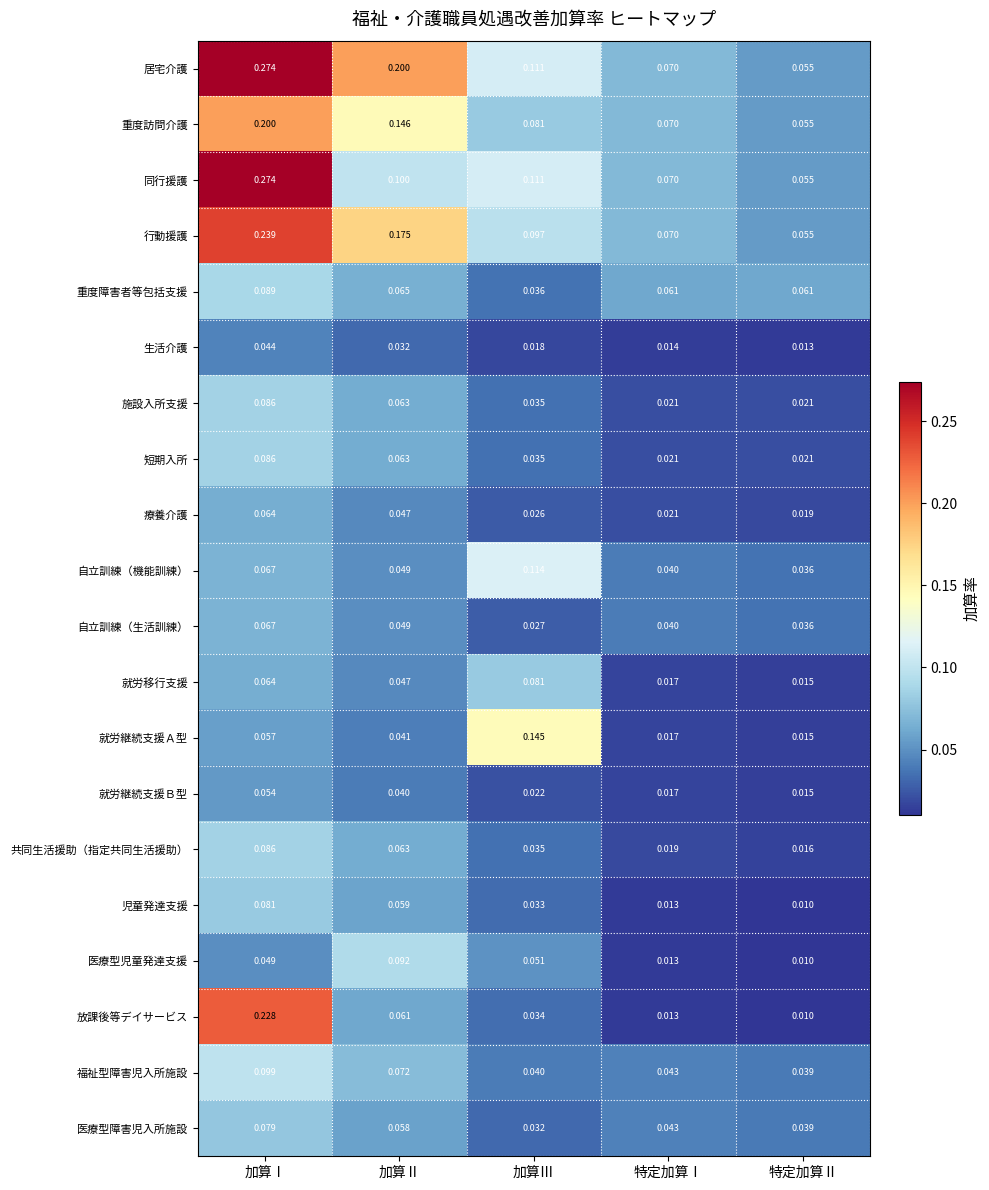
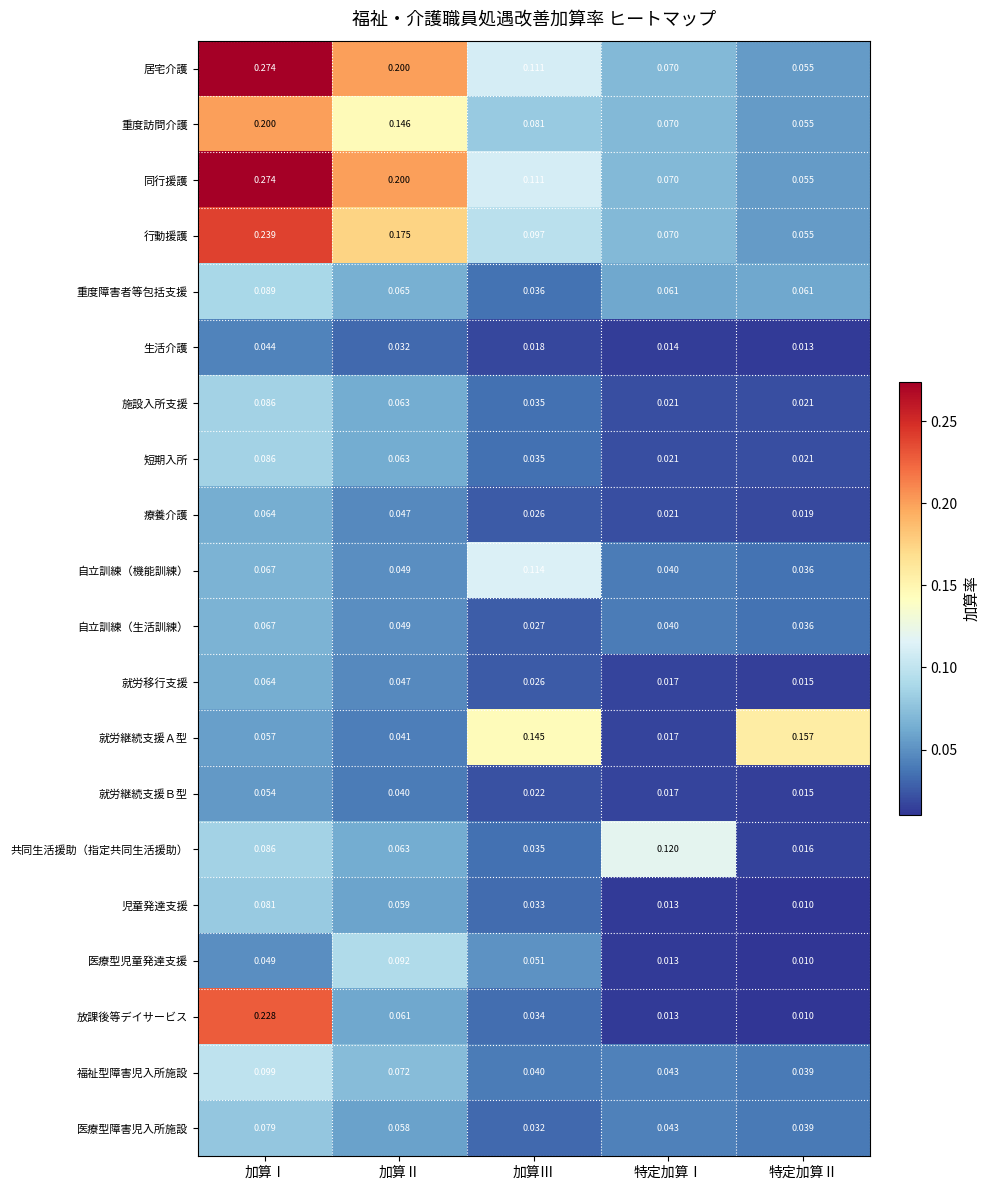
  {
    "居宅介護": {
      "加算Ⅰ": 0.274,
      "加算Ⅱ": 0.200,
      "特定加算Ⅰ": 0.070,
      "特定加算Ⅱ": 0.055
    },
    "重度訪問介護": {
      "加算Ⅰ": 0.200,
      "加算Ⅱ": 0.146,
      "加算Ⅲ": 0.081,
      "特定加算Ⅰ": 0.070,
      "特定加算Ⅱ": 0.055
    },
    "同行援護": {
      "加算Ⅰ": 0.274,
-     "加算Ⅱ": 0.100,
+     "加算Ⅱ": 0.200,
      "特定加算Ⅰ": 0.070,
      "特定加算Ⅱ": 0.055
    },
    "行動援護": {
      "加算Ⅰ": 0.239,
      "加算Ⅱ": 0.175,
      "加算Ⅲ": 0.097,
      "特定加算Ⅰ": 0.070,
      "特定加算Ⅱ": 0.055
    },
    "重度障害者等包括支援": {
      "加算Ⅰ": 0.089,
      "加算Ⅱ": 0.065,
      "加算Ⅲ": 0.036,
      "特定加算Ⅰ": 0.061,
      "特定加算Ⅱ": 0.061
    },
    "生活介護": {
      "加算Ⅰ": 0.044,
      "加算Ⅱ": 0.032,
      "加算Ⅲ": 0.018,
      "特定加算Ⅰ": 0.014,
      "特定加算Ⅱ": 0.013
    },
    "施設入所支援": {
      "加算Ⅰ": 0.086,
      "加算Ⅱ": 0.063,
      "加算Ⅲ": 0.035,
      "特定加算Ⅰ": 0.021,
      "特定加算Ⅱ": 0.021
    },
    "短期入所": {
      "加算Ⅰ": 0.086,
      "加算Ⅱ": 0.063,
      "加算Ⅲ": 0.035,
      "特定加算Ⅰ": 0.021,
      "特定加算Ⅱ": 0.021
    },
    "療養介護": {
      "加算Ⅰ": 0.064,
      "加算Ⅱ": 0.047,
      "加算Ⅲ": 0.026,
      "特定加算Ⅰ": 0.021,
      "特定加算Ⅱ": 0.019
    },
    "自立訓練（機能訓練）": {
      "加算Ⅰ": 0.067,
      "加算Ⅱ": 0.049,
      "特定加算Ⅰ": 0.040,
      "特定加算Ⅱ": 0.036
    },
    "自立訓練（生活訓練）": {
      "加算Ⅰ": 0.067,
      "加算Ⅱ": 0.049,
      "加算Ⅲ": 0.027,
      "特定加算Ⅰ": 0.040,
      "特定加算Ⅱ": 0.036
    },
    "就労移行支援": {
      "加算Ⅰ": 0.064,
      "加算Ⅱ": 0.047,
-     "加算Ⅲ": 0.081,
+     "加算Ⅲ": 0.026,
      "特定加算Ⅰ": 0.017,
      "特定加算Ⅱ": 0.015
    },
    "就労継続支援Ａ型": {
      "加算Ⅰ": 0.057,
      "加算Ⅱ": 0.041,
      "加算Ⅲ": 0.145,
      "特定加算Ⅰ": 0.017,
-     "特定加算Ⅱ": 0.015
+     "特定加算Ⅱ": 0.157
    },
    "就労継続支援Ｂ型": {
      "加算Ⅰ": 0.054,
      "加算Ⅱ": 0.040,
      "加算Ⅲ": 0.022,
      "特定加算Ⅰ": 0.017,
      "特定加算Ⅱ": 0.015
    },
    "共同生活援助（指定共同生活援助）": {
      "加算Ⅰ": 0.086,
      "加算Ⅱ": 0.063,
      "加算Ⅲ": 0.035,
-     "特定加算Ⅰ": 0.019,
+     "特定加算Ⅰ": 0.120,
      "特定加算Ⅱ": 0.016
    },
    "児童発達支援": {
      "加算Ⅰ": 0.081,
      "加算Ⅱ": 0.059,
      "加算Ⅲ": 0.033,
      "特定加算Ⅰ": 0.013,
      "特定加算Ⅱ": 0.010
    },
    "医療型児童発達支援": {
      "加算Ⅰ": 0.049,
      "加算Ⅱ": 0.092,
      "加算Ⅲ": 0.051,
      "特定加算Ⅰ": 0.013,
      "特定加算Ⅱ": 0.010
    },
    "放課後等デイサービス": {
      "加算Ⅰ": 0.228,
      "加算Ⅱ": 0.061,
      "加算Ⅲ": 0.034,
      "特定加算Ⅰ": 0.013,
      "特定加算Ⅱ": 0.010
    },
    "福祉型障害児入所施設": {
      "加算Ⅰ": 0.099,
      "加算Ⅱ": 0.072,
      "加算Ⅲ": 0.040,
      "特定加算Ⅰ": 0.043,
      "特定加算Ⅱ": 0.039
    },
    "医療型障害児入所施設": {
      "加算Ⅰ": 0.079,
      "加算Ⅱ": 0.058,
      "加算Ⅲ": 0.032,
      "特定加算Ⅰ": 0.043,
      "特定加算Ⅱ": 0.039
    }
  }
